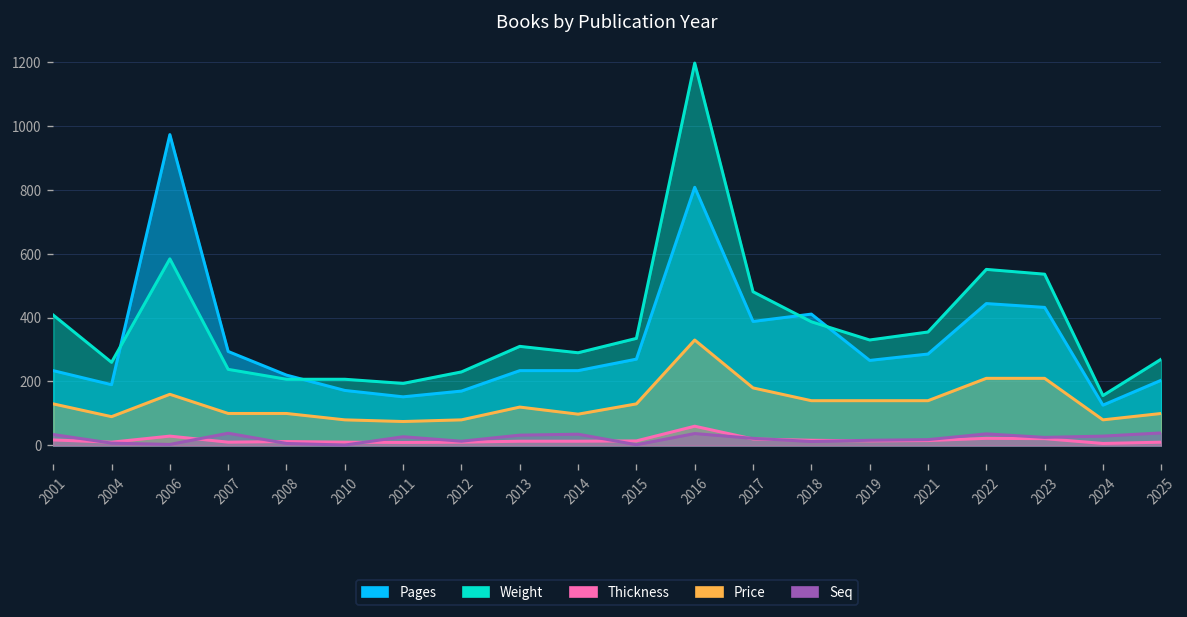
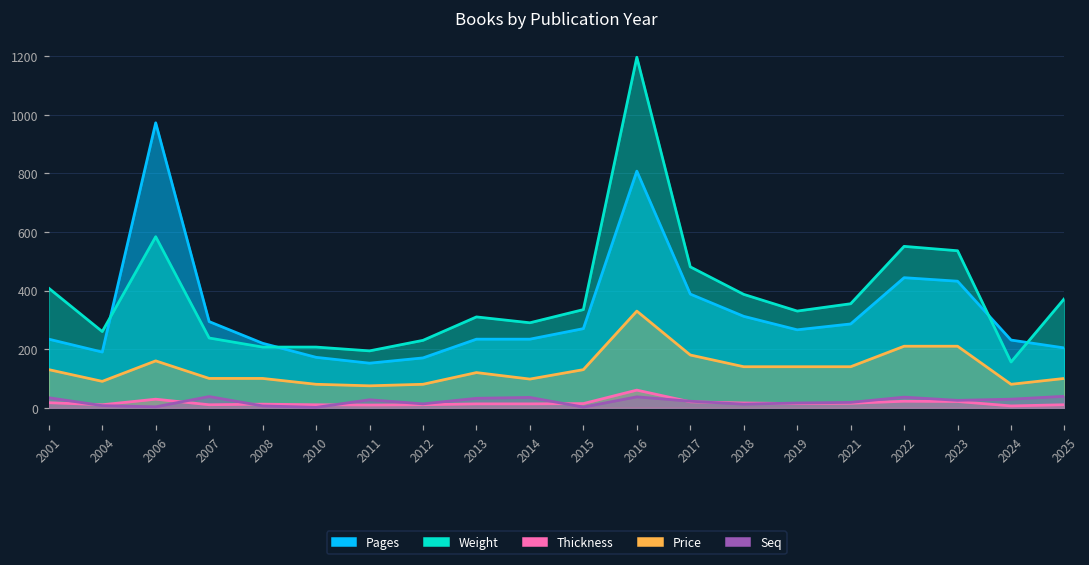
  {
    "Pages": {
      "2001": 230,
      "2004": 190,
      "2006": 970,
      "2007": 290,
      "2008": 220,
      "2010": 170,
      "2011": 150,
      "2012": 170,
      "2013": 230,
      "2014": 230,
      "2015": 270,
      "2016": 810,
      "2017": 390,
-     "2018": 410,
+     "2018": 310,
      "2019": 270,
      "2021": 290,
      "2022": 440,
      "2023": 430,
-     "2024": 130,
+     "2024": 230,
      "2025": 200
    },
    "Weight": {
      "2001": 410,
      "2004": 260,
      "2006": 580,
      "2007": 240,
      "2008": 210,
      "2010": 210,
      "2011": 190,
      "2012": 230,
      "2013": 310,
      "2014": 290,
      "2015": 340,
      "2016": 1200,
      "2017": 480,
      "2018": 390,
      "2019": 330,
      "2021": 360,
      "2022": 550,
      "2023": 540,
      "2024": 160,
-     "2025": 270
+     "2025": 370
    },
    "Price": {
      "2001": 130,
      "2004": 90,
      "2006": 160,
      "2007": 100,
      "2008": 100,
      "2010": 80,
      "2011": 70,
      "2012": 80,
      "2013": 120,
      "2014": 100,
      "2015": 130,
      "2016": 330,
      "2017": 180,
      "2018": 140,
      "2019": 140,
      "2021": 140,
      "2022": 210,
      "2023": 210,
      "2024": 80,
      "2025": 100
    }
  }
